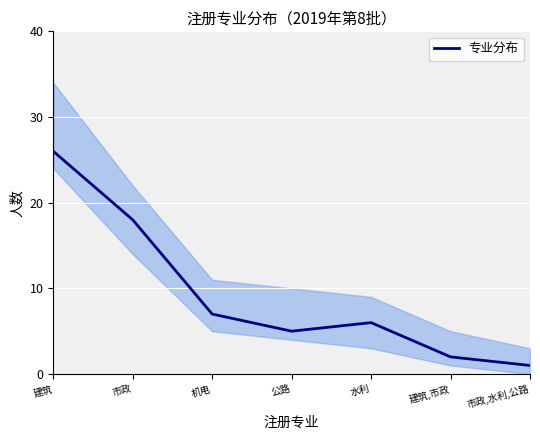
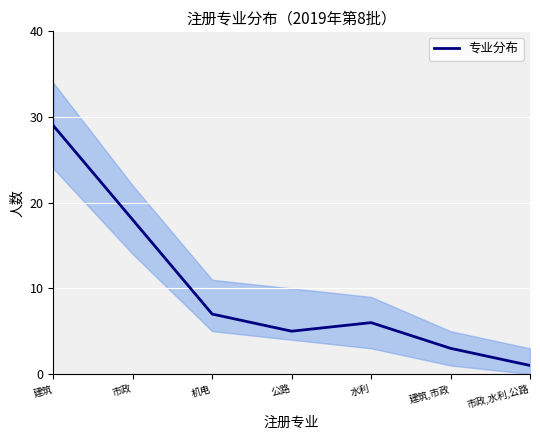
  {
    "专业分布": {
-     "建筑": 26,
+     "建筑": 29,
      "市政": 18,
      "机电": 7,
      "公路": 5,
      "水利": 6,
-     "建筑,市政": 2,
+     "建筑,市政": 3,
      "市政,水利,公路": 1
    }
  }
